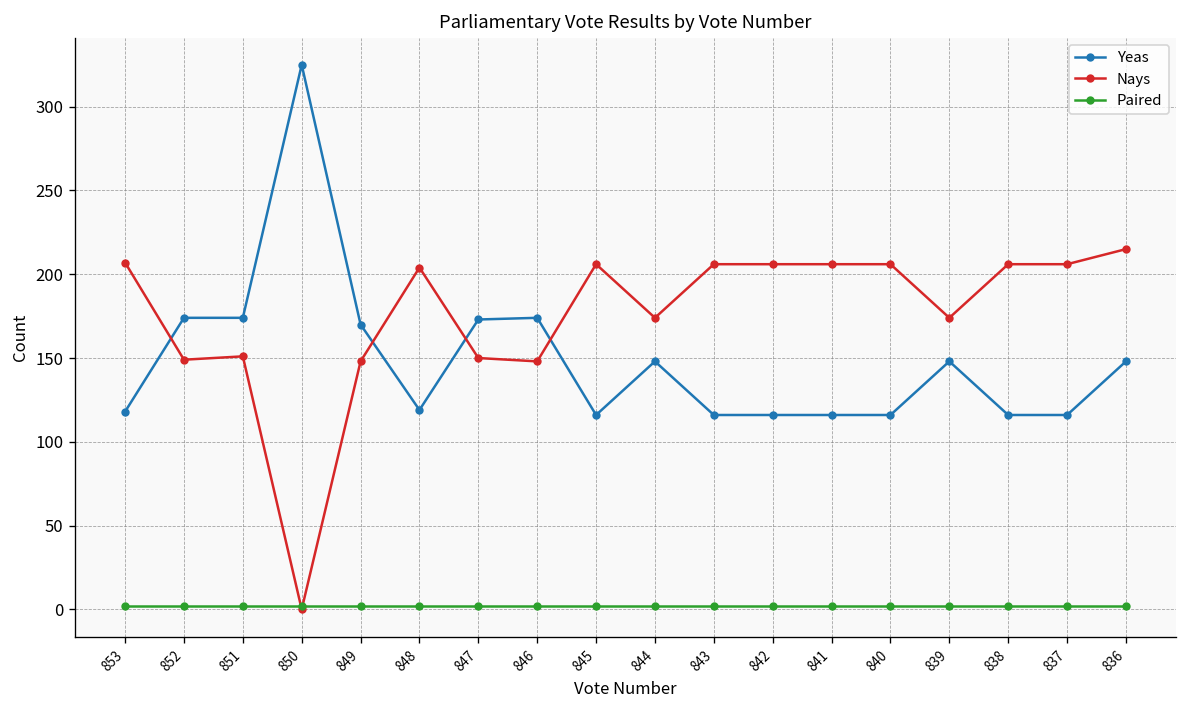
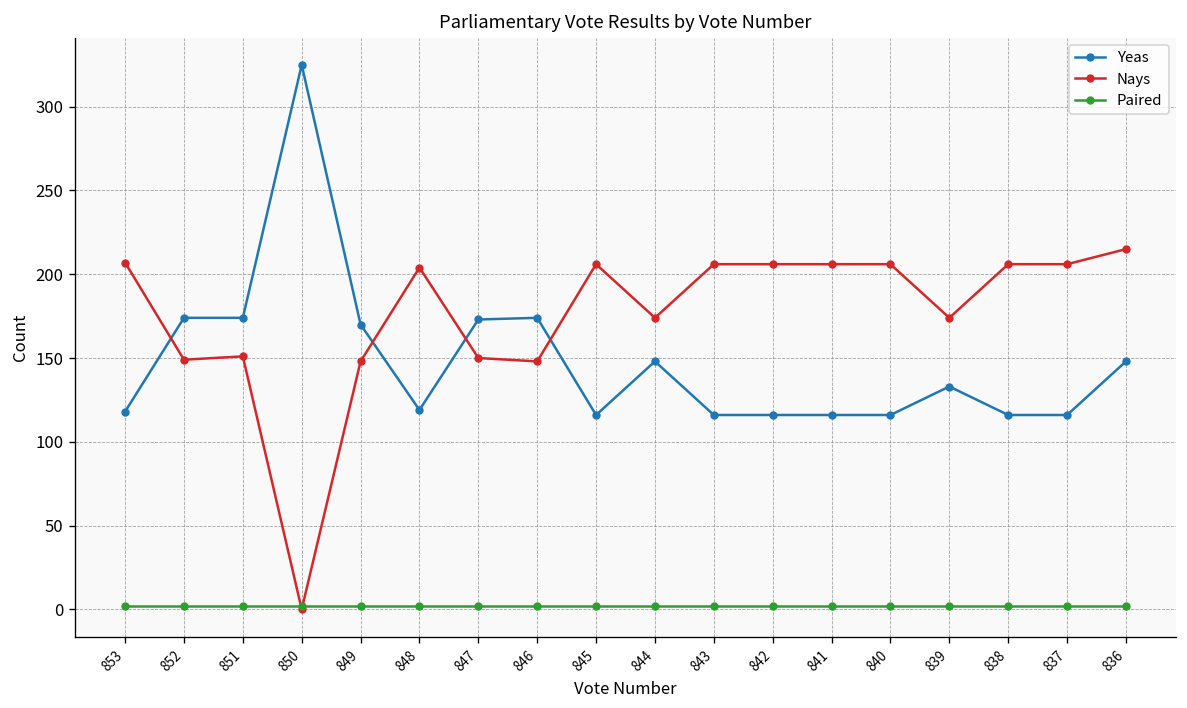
  {
    "Yeas": {
      "853": 118,
      "852": 174,
      "851": 174,
      "850": 325,
      "849": 170,
      "848": 119,
      "847": 173,
      "846": 174,
      "845": 116,
      "844": 148,
      "843": 116,
      "842": 116,
      "841": 116,
      "840": 116,
-     "839": 148,
+     "839": 133,
      "838": 116,
      "837": 116,
      "836": 148
    },
    "Nays": {
      "853": 207,
      "852": 149,
      "851": 151,
      "850": 0,
      "849": 148,
      "848": 204,
      "847": 150,
      "846": 148,
      "845": 206,
      "844": 174,
      "843": 206,
      "842": 206,
      "841": 206,
      "840": 206,
      "839": 174,
      "838": 206,
      "837": 206,
      "836": 215
    },
    "Paired": {
      "853": 2,
      "852": 2,
      "851": 2,
      "850": 2,
      "849": 2,
      "848": 2,
      "847": 2,
      "846": 2,
      "845": 2,
      "844": 2,
      "843": 2,
      "842": 2,
      "841": 2,
      "840": 2,
      "839": 2,
      "838": 2,
      "837": 2,
      "836": 2
    }
  }
